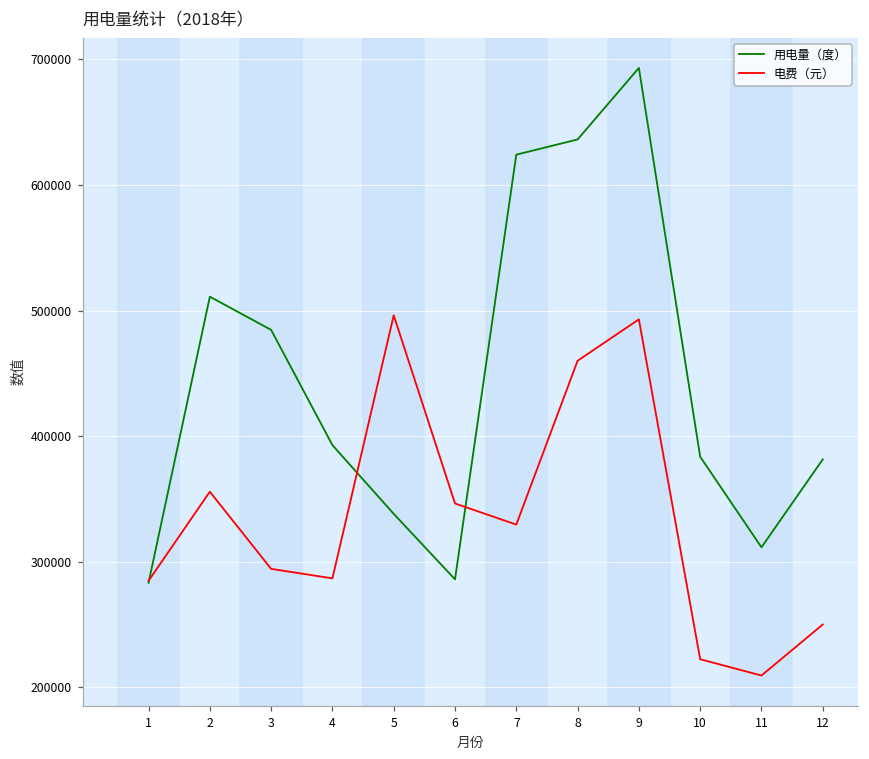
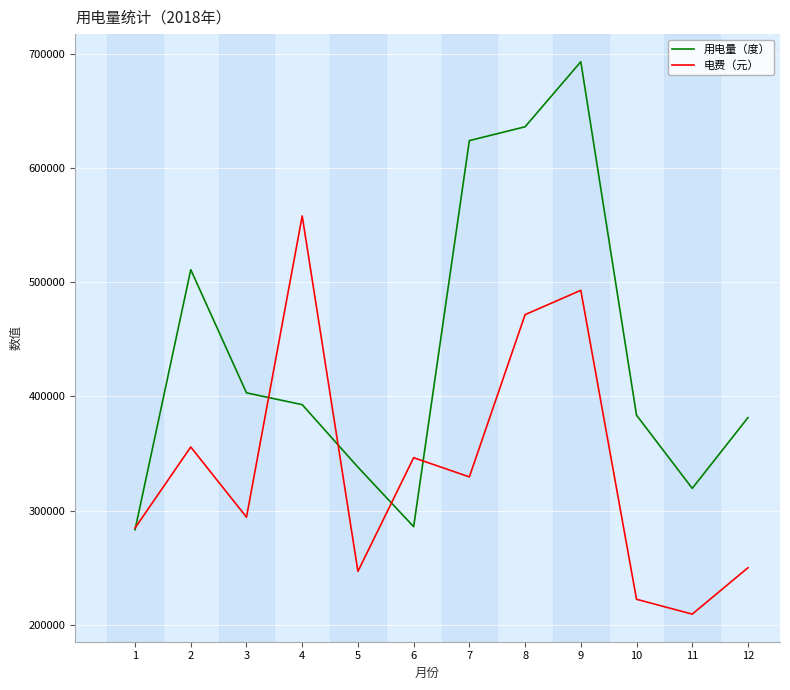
  {
    "用电量（度）": {
      "2": 511000,
-     "3": 485000,
+     "3": 403000,
      "4": 393000,
      "5": 338000,
      "6": 286000,
      "7": 624000,
      "8": 636000,
      "9": 693000,
      "10": 384000,
-     "11": 311000,
+     "11": 320000,
      "12": 381000
    },
    "电费（元）": {
      "2": 356000,
      "3": 294000,
-     "4": 287000,
-     "5": 496000,
+     "4": 558000,
+     "5": 247000,
      "6": 346000,
      "7": 330000,
-     "8": 460000,
+     "8": 472000,
      "9": 493000,
      "10": 222000,
      "11": 209000,
      "12": 250000
    }
  }
